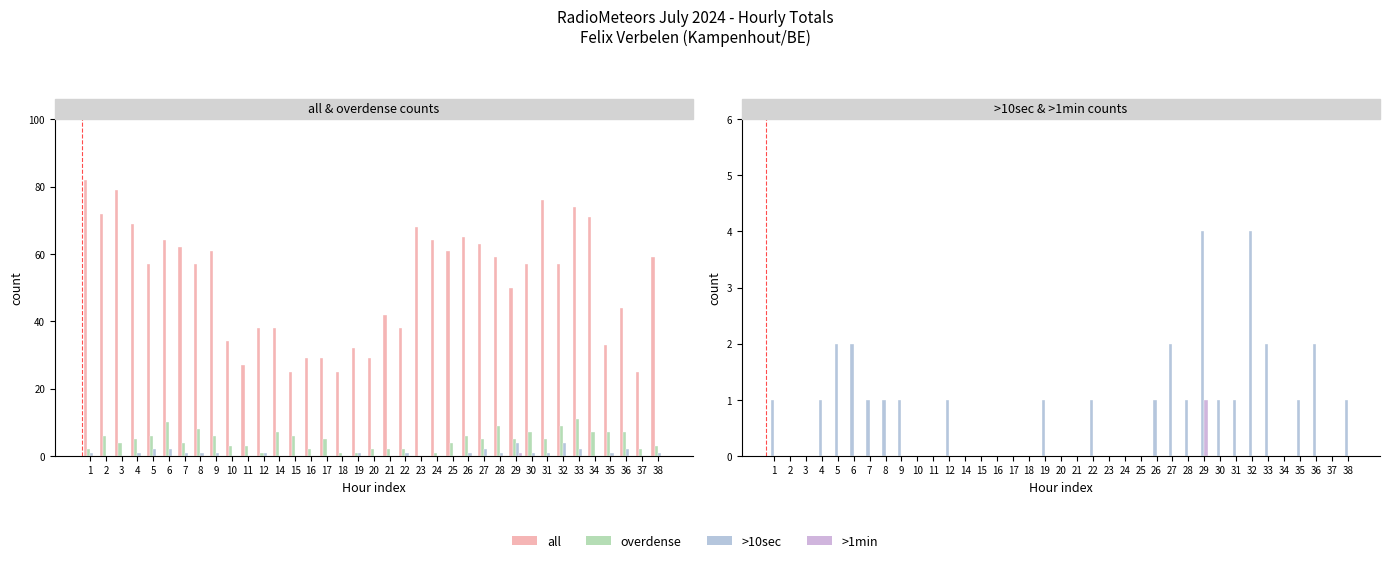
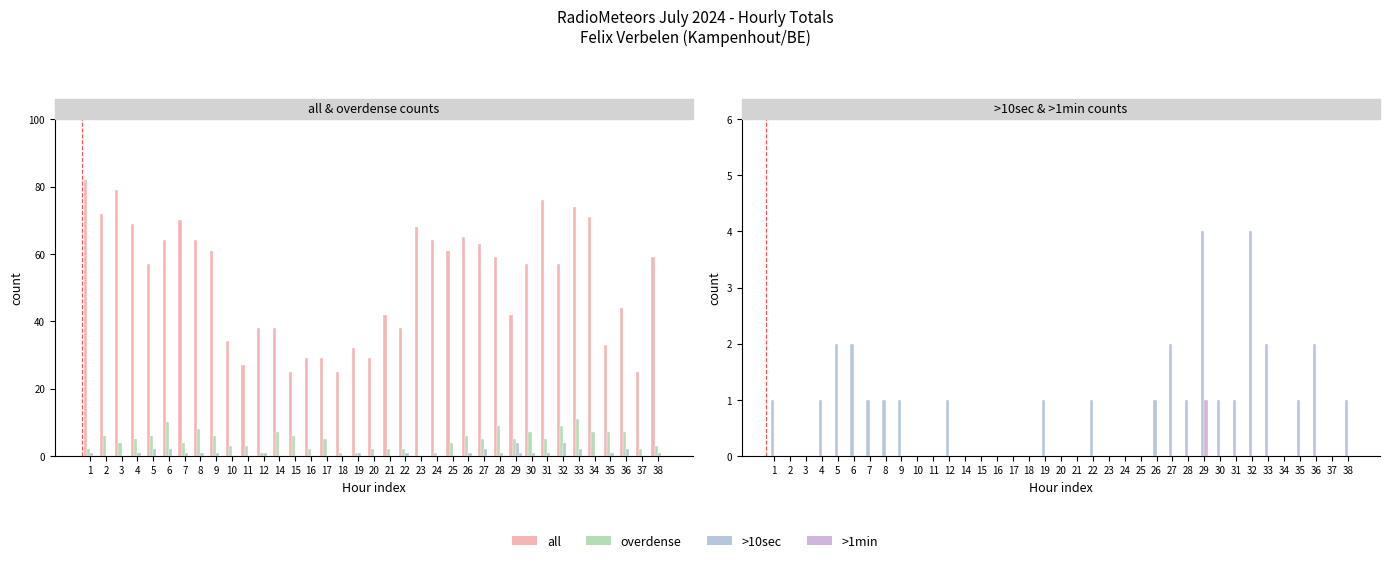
  {
    "all & overdense": {
      "all": {
        "1": 82,
        "2": 72,
        "3": 79,
        "4": 69,
        "5": 57,
        "6": 64,
-       "7": 62,
-       "8": 57,
+       "7": 70,
+       "8": 64,
        "9": 61,
        "10": 34,
        "11": 27,
        "12": 38,
        "14": 38,
        "15": 25,
        "16": 29,
        "17": 29,
        "18": 25,
        "19": 32,
        "20": 29,
        "21": 42,
        "22": 38,
        "23": 68,
        "24": 64,
        "25": 61,
        "26": 65,
        "27": 63,
        "28": 59,
-       "29": 50,
+       "29": 42,
        "30": 57,
        "31": 76,
        "32": 57,
        "33": 74,
        "34": 71,
        "35": 33,
        "36": 44,
        "37": 25,
        "38": 59
      }
    }
  }
